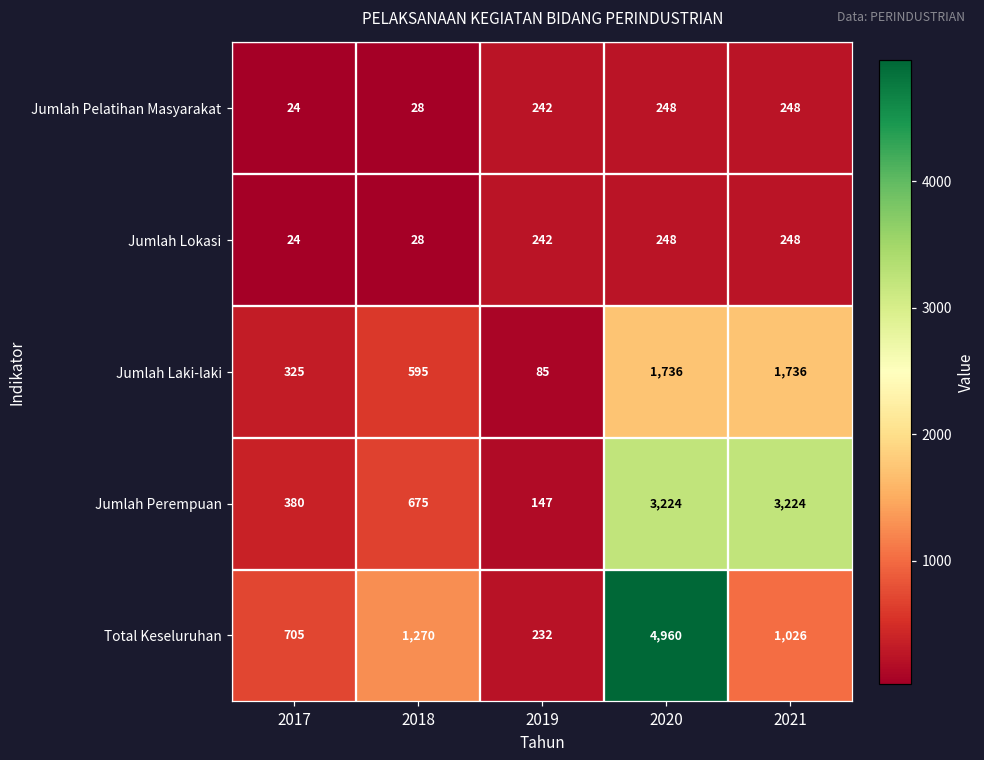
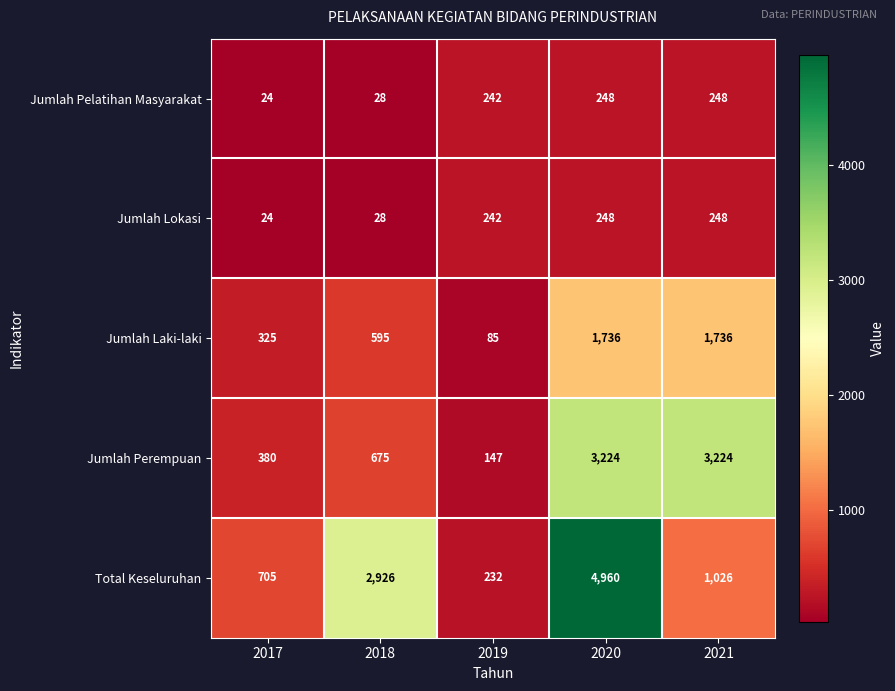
  {
    "Jumlah Pelatihan Masyarakat": {
      "2017": "24",
      "2018": "28",
      "2019": "242",
      "2020": "248",
      "2021": "248"
    },
    "Jumlah Lokasi": {
      "2017": "24",
      "2018": "28",
      "2019": "242",
      "2020": "248",
      "2021": "248"
    },
    "Jumlah Laki-laki": {
      "2017": "325",
      "2018": "595",
      "2019": "85",
      "2020": "1,736",
      "2021": "1,736"
    },
    "Jumlah Perempuan": {
      "2017": "380",
      "2018": "675",
      "2019": "147",
      "2020": "3,224",
      "2021": "3,224"
    },
    "Total Keseluruhan": {
      "2017": "705",
-     "2018": "1,270",
+     "2018": "2,926",
      "2019": "232",
      "2020": "4,960",
      "2021": "1,026"
    }
  }
